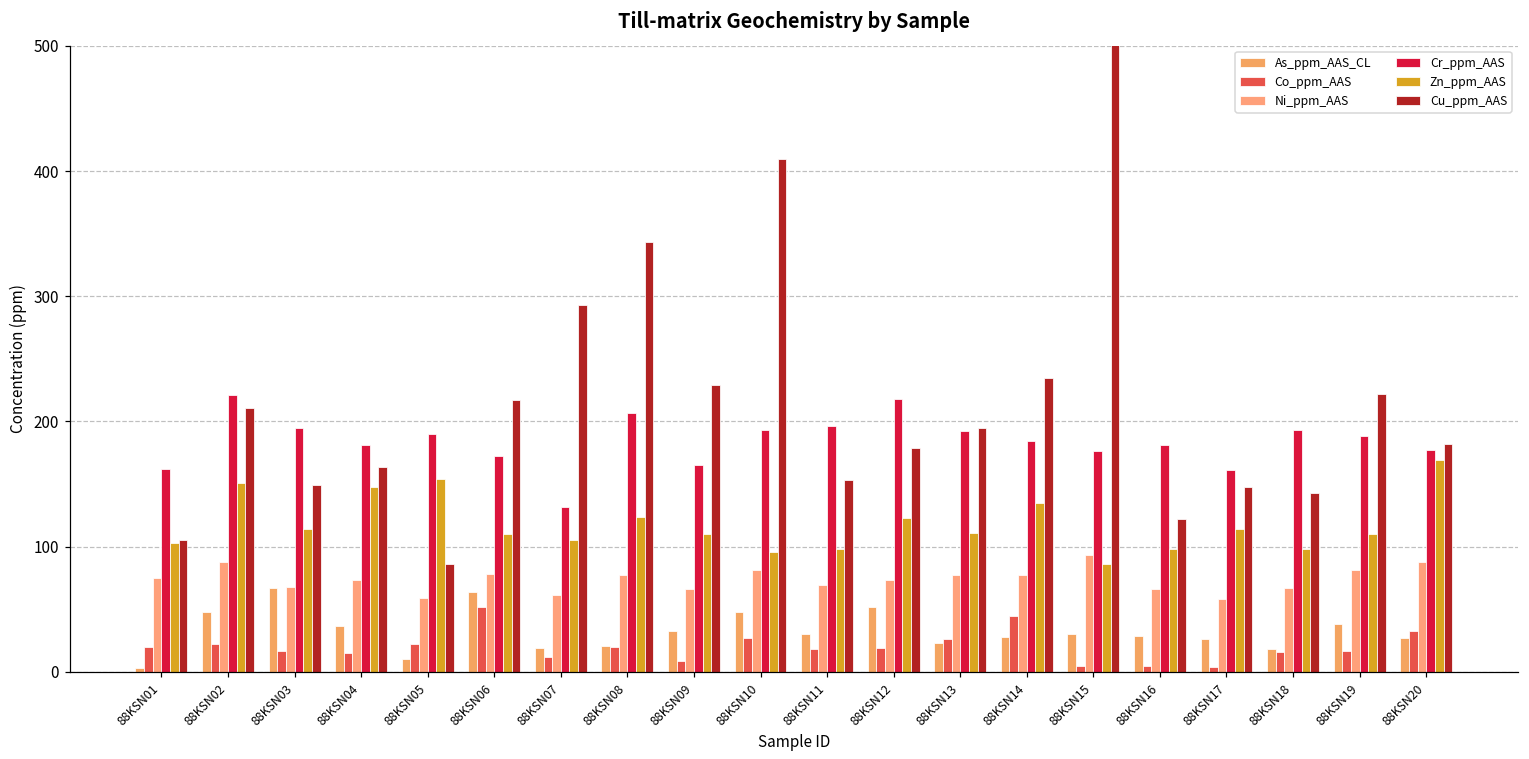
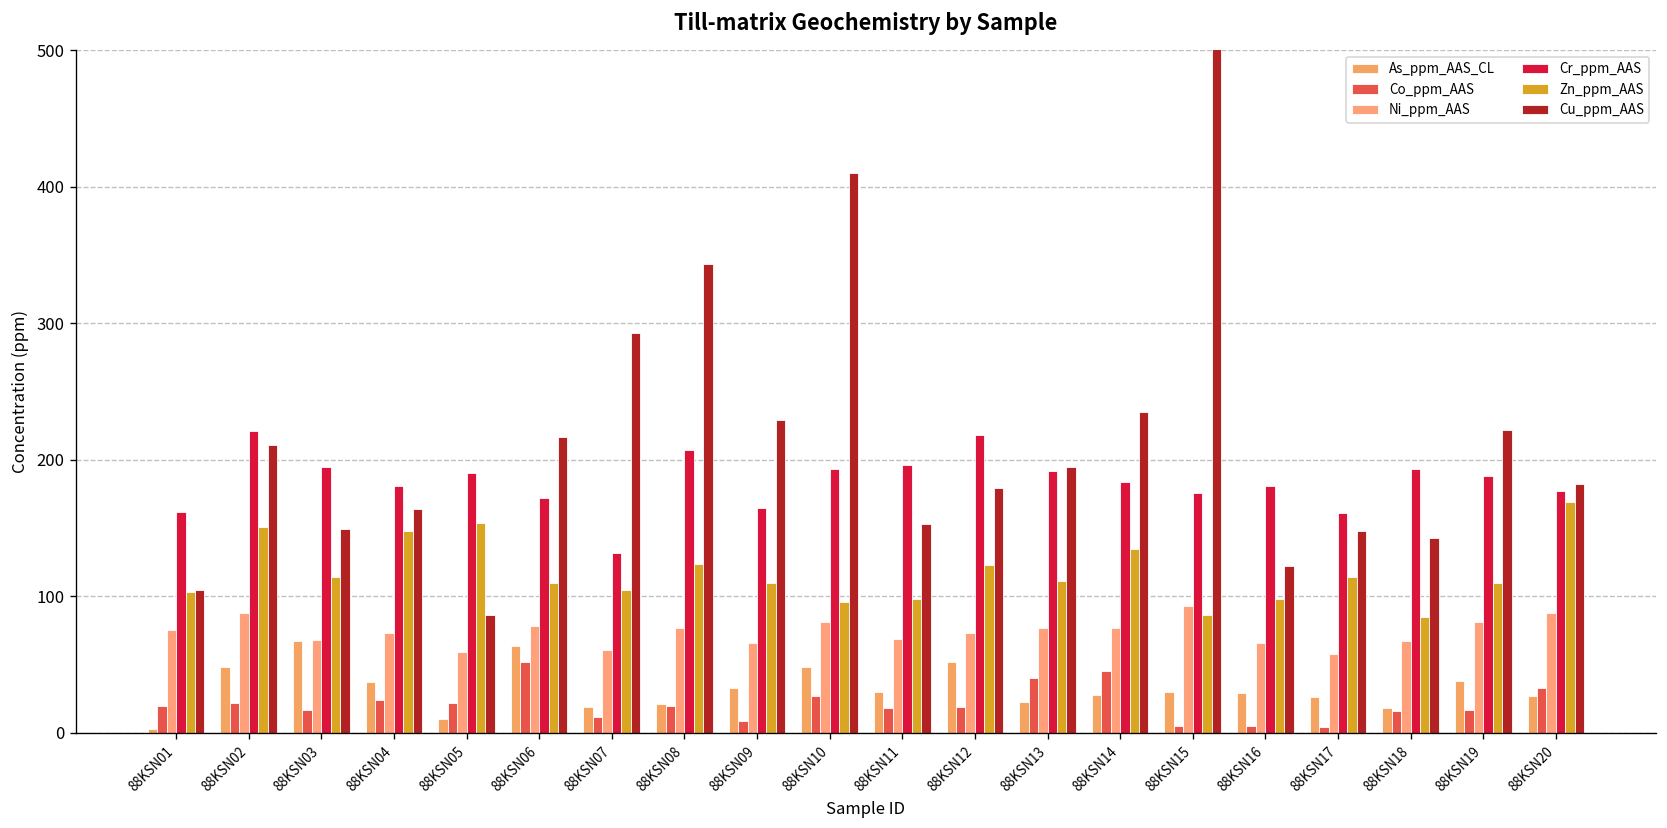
  {
    "Co_ppm_AAS": {
      "88KSN01": 20,
      "88KSN02": 22,
      "88KSN03": 17,
-     "88KSN04": 15,
+     "88KSN04": 24,
      "88KSN05": 22,
      "88KSN06": 52,
      "88KSN07": 12,
      "88KSN08": 20,
      "88KSN09": 9,
      "88KSN10": 27,
      "88KSN11": 18,
      "88KSN12": 19,
-     "88KSN13": 26,
+     "88KSN13": 40,
      "88KSN14": 45,
      "88KSN15": 5,
      "88KSN16": 5,
      "88KSN17": 4,
      "88KSN18": 16,
      "88KSN19": 17,
      "88KSN20": 33
    },
    "Zn_ppm_AAS": {
      "88KSN01": 103,
      "88KSN02": 151,
      "88KSN03": 114,
      "88KSN04": 148,
      "88KSN05": 154,
      "88KSN06": 110,
      "88KSN07": 105,
      "88KSN08": 124,
      "88KSN09": 110,
      "88KSN10": 96,
      "88KSN11": 98,
      "88KSN12": 123,
      "88KSN13": 111,
      "88KSN14": 135,
      "88KSN15": 86,
      "88KSN16": 98,
      "88KSN17": 114,
-     "88KSN18": 98,
+     "88KSN18": 85,
      "88KSN19": 110,
      "88KSN20": 169
    }
  }
